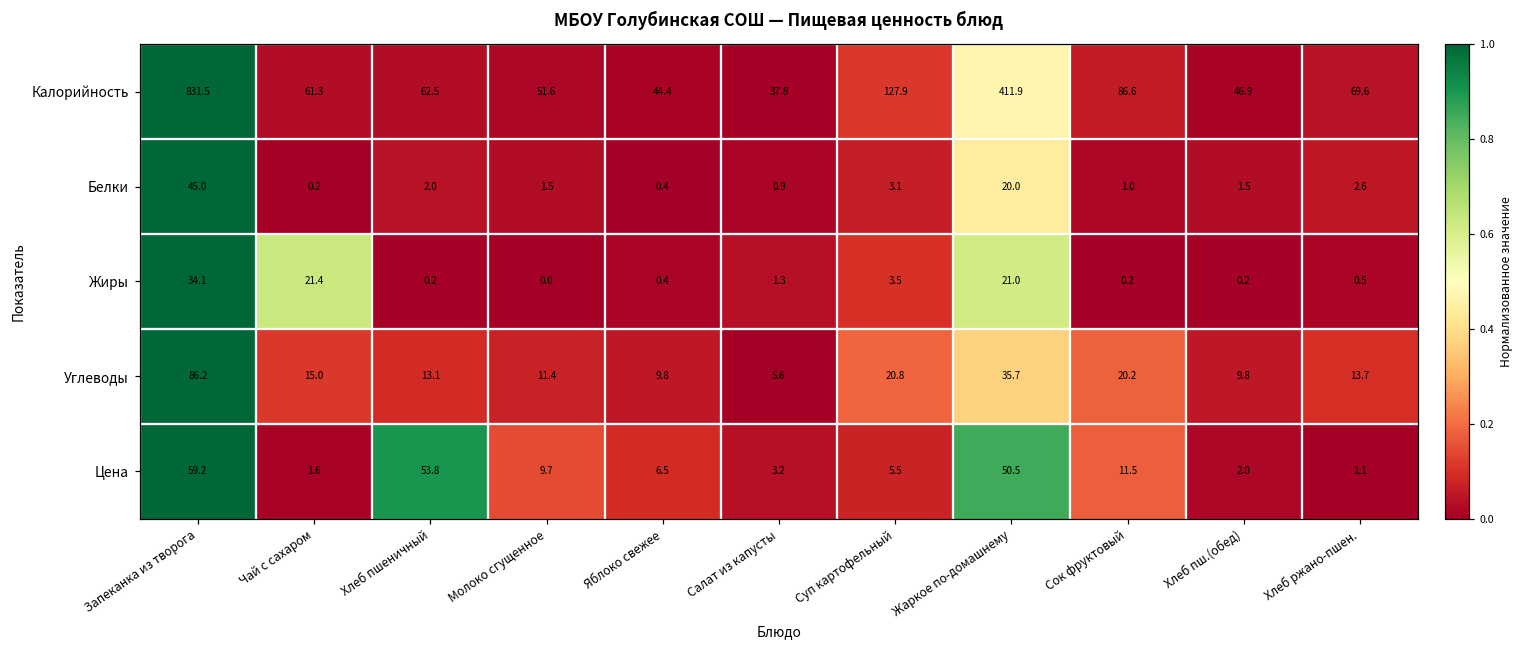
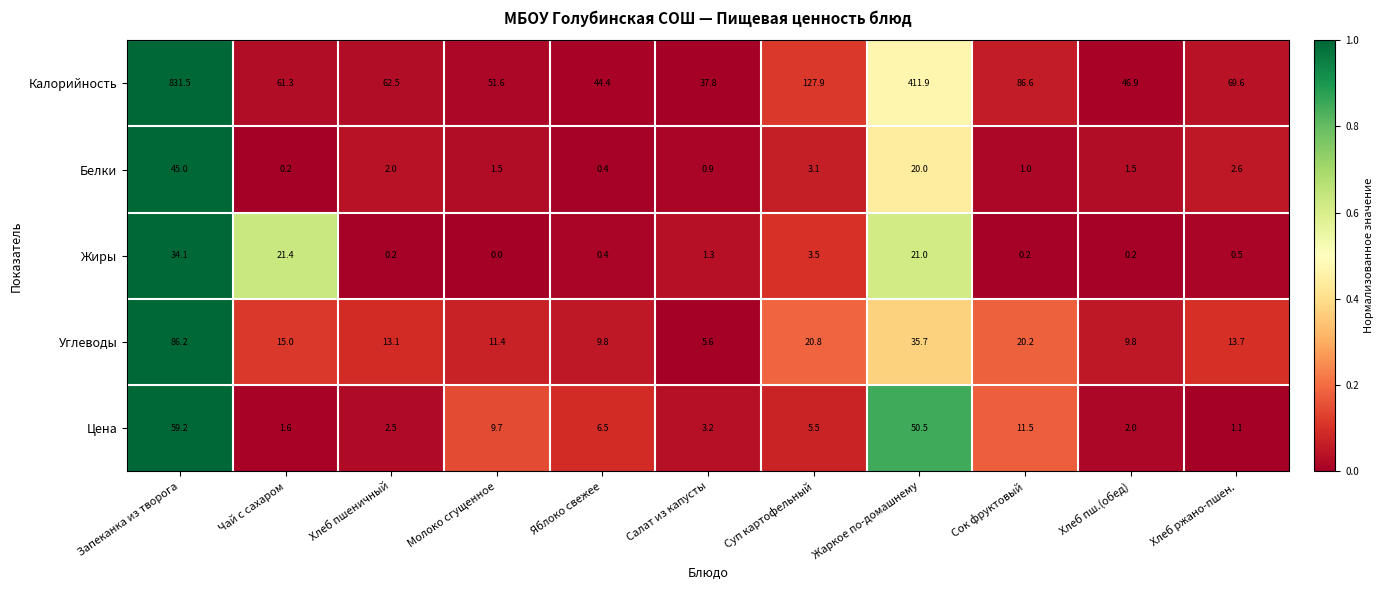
  {
    "Калорийность": {
      "Запеканка из творога": 831.5,
      "Чай с сахаром": 61.3,
      "Хлеб пшеничный": 62.5,
      "Молоко сгущенное": 51.6,
      "Яблоко свежее": 44.4,
      "Салат из капусты": 37.8,
      "Суп картофельный": 127.9,
      "Жаркое по-домашнему": 411.9,
      "Сок фруктовый": 86.6,
      "Хлеб пш.(обед)": 46.9,
      "Хлеб ржано-пшен.": 69.6
    },
    "Белки": {
      "Запеканка из творога": 45.0,
      "Чай с сахаром": 0.2,
      "Хлеб пшеничный": 2.0,
      "Молоко сгущенное": 1.5,
      "Яблоко свежее": 0.4,
      "Салат из капусты": 0.9,
      "Суп картофельный": 3.1,
      "Жаркое по-домашнему": 20.0,
      "Сок фруктовый": 1.0,
      "Хлеб пш.(обед)": 1.5,
      "Хлеб ржано-пшен.": 2.6
    },
    "Жиры": {
      "Запеканка из творога": 34.1,
      "Чай с сахаром": 21.4,
      "Хлеб пшеничный": 0.2,
      "Молоко сгущенное": 0.0,
      "Яблоко свежее": 0.4,
      "Салат из капусты": 1.3,
      "Суп картофельный": 3.5,
      "Жаркое по-домашнему": 21.0,
      "Сок фруктовый": 0.2,
      "Хлеб пш.(обед)": 0.2,
      "Хлеб ржано-пшен.": 0.5
    },
    "Углеводы": {
      "Запеканка из творога": 86.2,
      "Чай с сахаром": 15.0,
      "Хлеб пшеничный": 13.1,
      "Молоко сгущенное": 11.4,
      "Яблоко свежее": 9.8,
      "Салат из капусты": 5.6,
      "Суп картофельный": 20.8,
      "Жаркое по-домашнему": 35.7,
      "Сок фруктовый": 20.2,
      "Хлеб пш.(обед)": 9.8,
      "Хлеб ржано-пшен.": 13.7
    },
    "Цена": {
      "Запеканка из творога": 59.2,
      "Чай с сахаром": 1.6,
-     "Хлеб пшеничный": 53.8,
+     "Хлеб пшеничный": 2.5,
      "Молоко сгущенное": 9.7,
      "Яблоко свежее": 6.5,
      "Салат из капусты": 3.2,
      "Суп картофельный": 5.5,
      "Жаркое по-домашнему": 50.5,
      "Сок фруктовый": 11.5,
      "Хлеб пш.(обед)": 2.0,
      "Хлеб ржано-пшен.": 1.1
    }
  }
